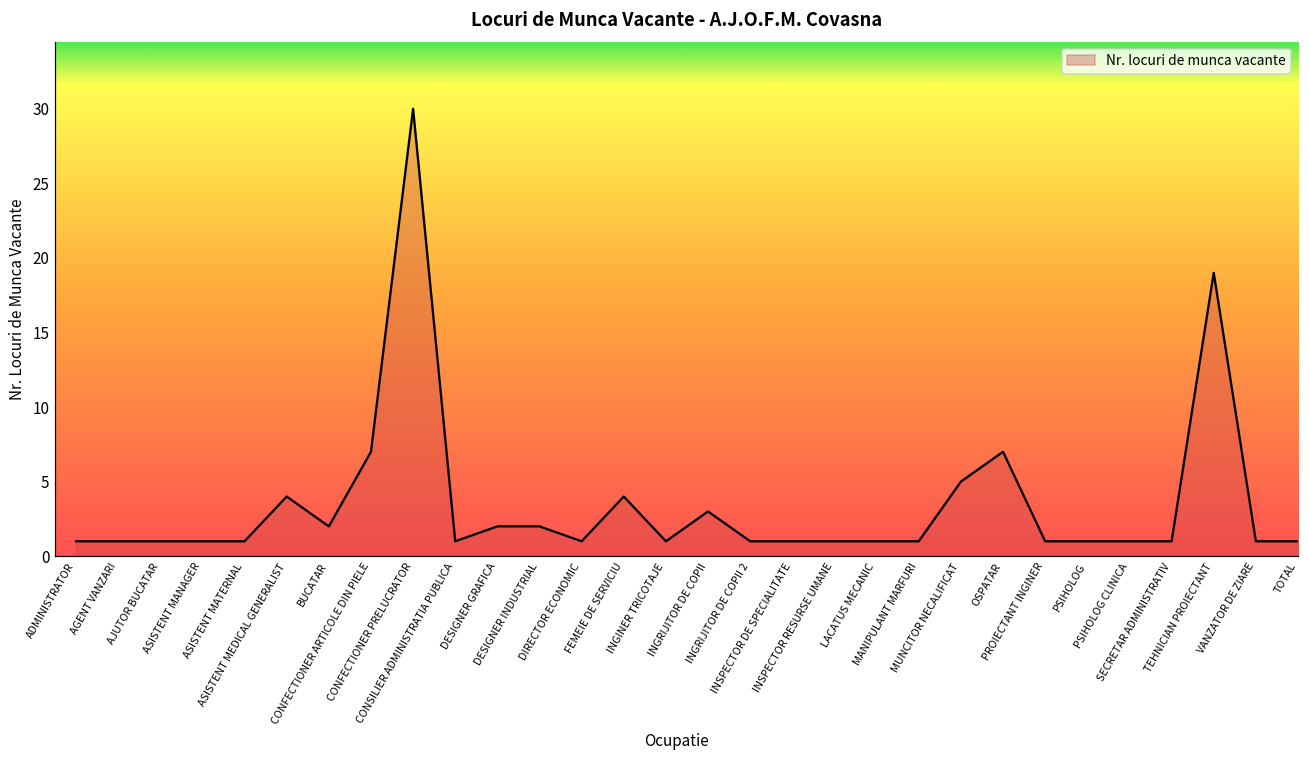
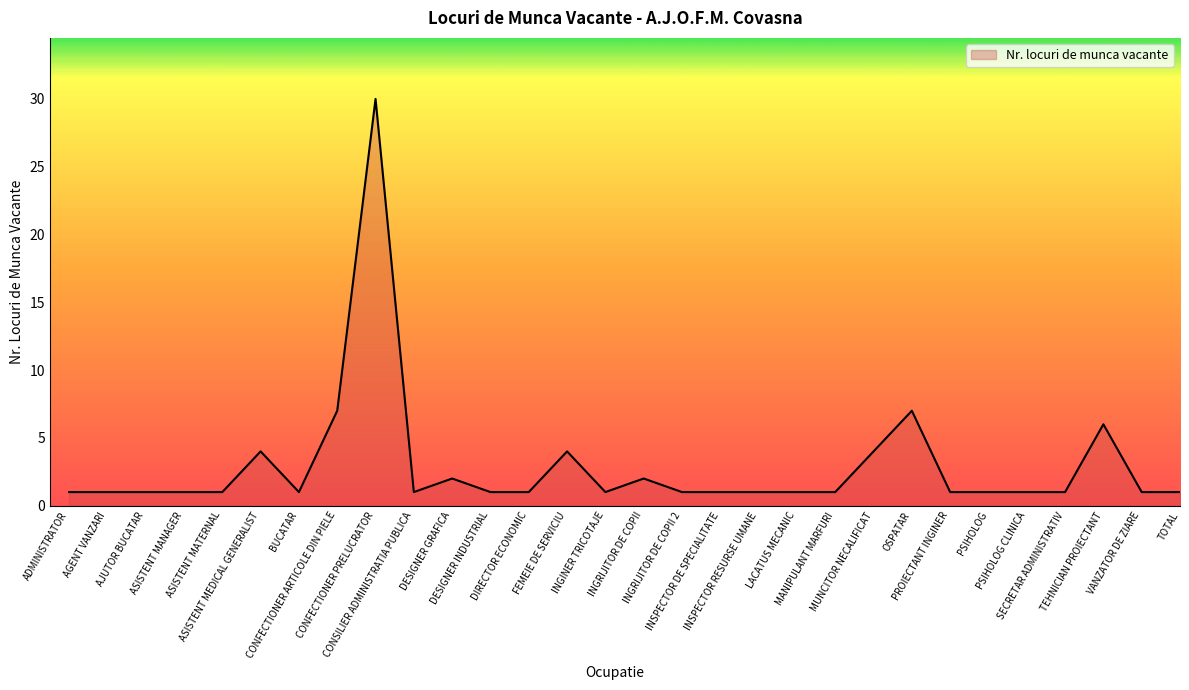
  {
    "ADMINISTRATOR": 1,
    "AGENT VANZARI": 1,
    "AJUTOR BUCATAR": 1,
    "ASISTENT MANAGER": 1,
    "ASISTENT MATERNAL": 1,
    "ASISTENT MEDICAL GENERALIST": 4,
-   "BUCATAR": 2,
+   "BUCATAR": 1,
    "CONFECTIONER ARTICOLE DIN PIELE": 7,
    "CONFECTIONER PRELUCRATOR": 30,
    "CONSILIER ADMINISTRATIA PUBLICA": 1,
    "DESIGNER GRAFICA": 2,
-   "DESIGNER INDUSTRIAL": 2,
+   "DESIGNER INDUSTRIAL": 1,
    "DIRECTOR ECONOMIC": 1,
    "FEMEIE DE SERVICIU": 4,
    "INGINER TRICOTAJE": 1,
-   "INGRIJITOR DE COPII": 3,
+   "INGRIJITOR DE COPII": 2,
    "INGRIJITOR DE COPII 2": 1,
    "INSPECTOR DE SPECIALITATE": 1,
    "INSPECTOR RESURSE UMANE": 1,
    "LACATUS MECANIC": 1,
    "MANIPULANT MARFURI": 1,
-   "MUNCITOR NECALIFICAT": 5,
+   "MUNCITOR NECALIFICAT": 4,
    "OSPATAR": 7,
    "PROIECTANT INGINER": 1,
    "PSIHOLOG": 1,
    "PSIHOLOG CLINICA": 1,
    "SECRETAR ADMINISTRATIV": 1,
-   "TEHNICIAN PROIECTANT": 19,
+   "TEHNICIAN PROIECTANT": 6,
    "VANZATOR DE ZIARE": 1,
    "TOTAL": 1
  }
